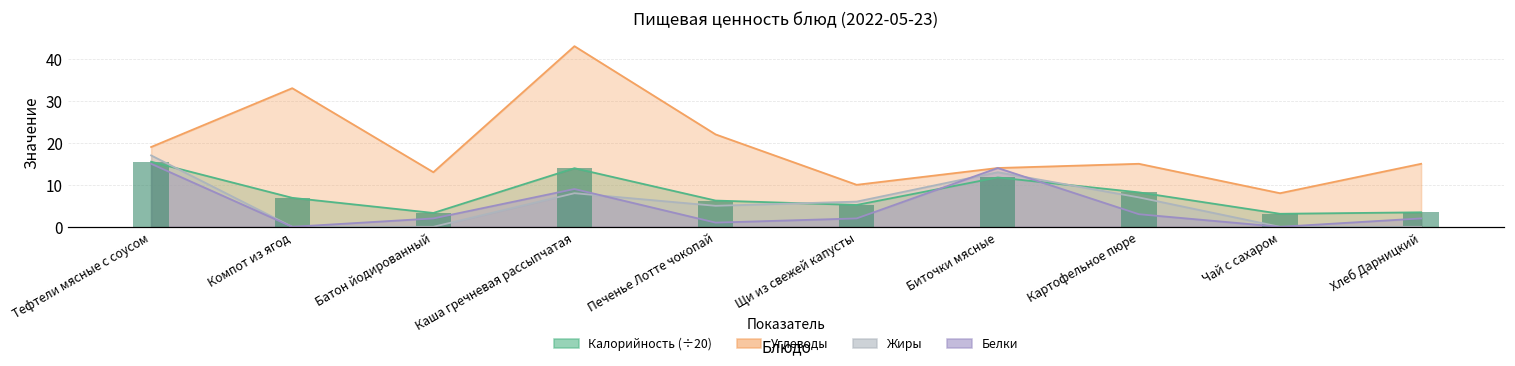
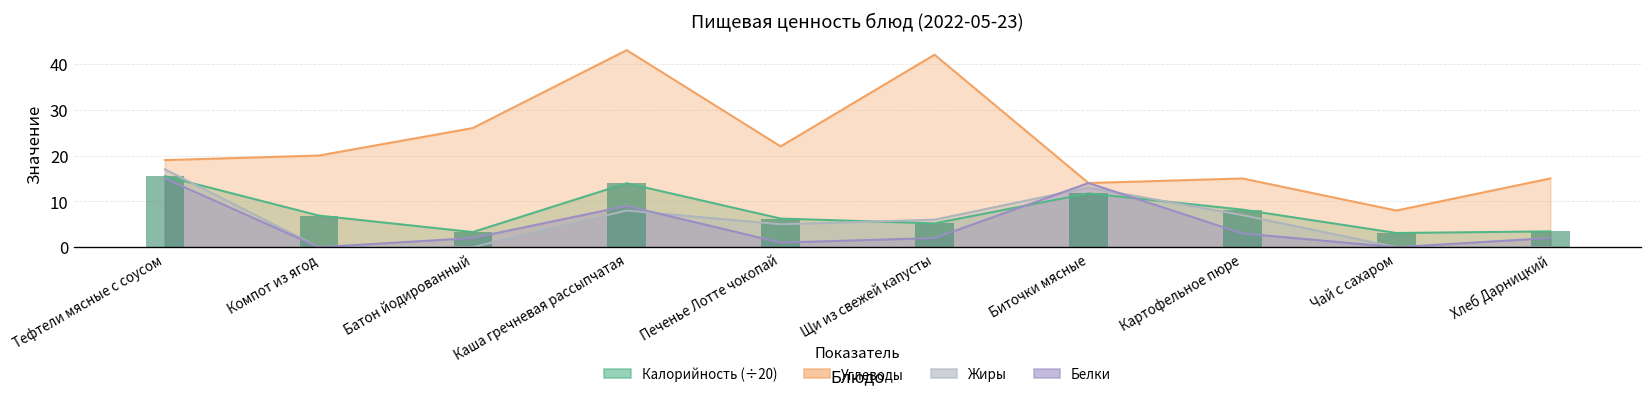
  {
    "Углеводы": {
      "Тефтели мясные с соусом": 19,
-     "Компот из ягод": 33,
-     "Батон йодированный": 13,
+     "Компот из ягод": 20,
+     "Батон йодированный": 26,
      "Каша гречневая рассыпчатая": 43,
      "Печенье Лотте чокопай": 22,
-     "Щи из свежей капусты": 10,
+     "Щи из свежей капусты": 42,
      "Картофельное пюре": 15,
      "Чай с сахаром": 8,
      "Хлеб Дарницкий": 15
    }
  }
